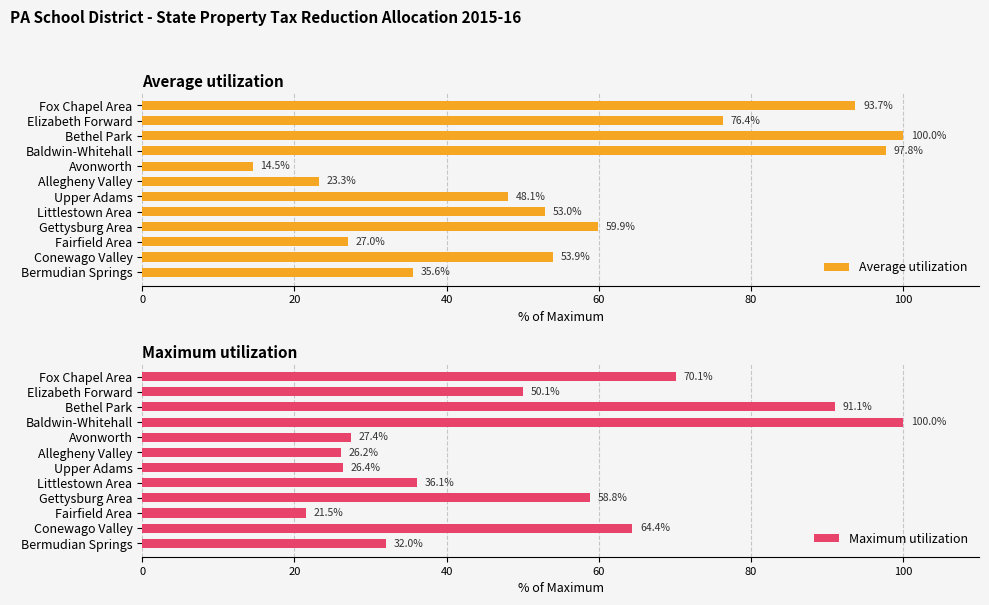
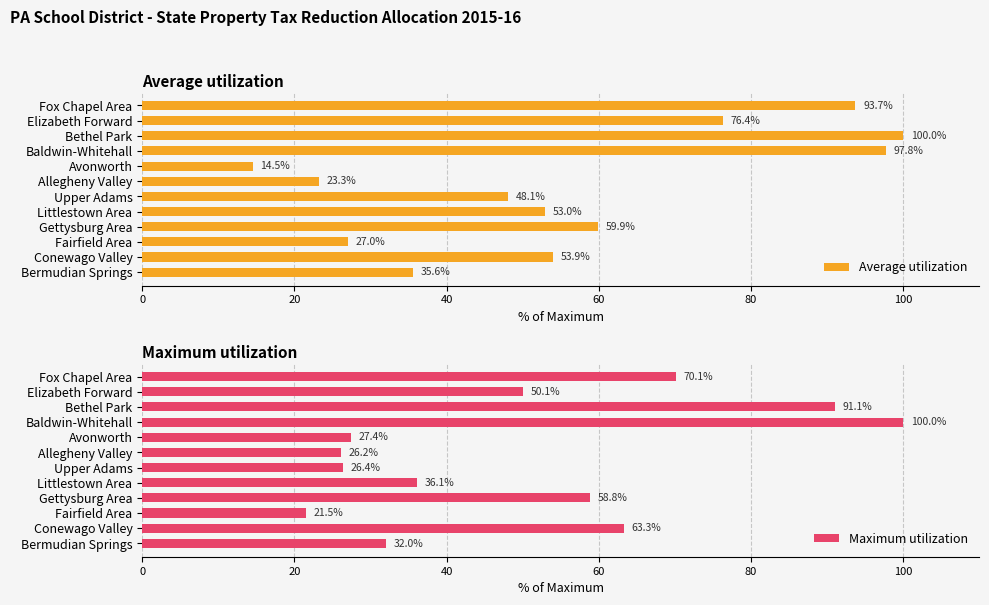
  {
    "Average utilization": {
      "Fox Chapel Area": "93.7%",
      "Elizabeth Forward": "76.4%",
      "Bethel Park": "100.0%",
      "Baldwin-Whitehall": "97.8%",
      "Avonworth": "14.5%",
      "Allegheny Valley": "23.3%",
      "Upper Adams": "48.1%",
      "Littlestown Area": "53.0%",
      "Gettysburg Area": "59.9%",
      "Fairfield Area": "27.0%",
      "Conewago Valley": "53.9%",
      "Bermudian Springs": "35.6%"
    },
    "Maximum utilization": {
      "Fox Chapel Area": "70.1%",
      "Elizabeth Forward": "50.1%",
      "Bethel Park": "91.1%",
      "Baldwin-Whitehall": "100.0%",
      "Avonworth": "27.4%",
      "Allegheny Valley": "26.2%",
      "Upper Adams": "26.4%",
      "Littlestown Area": "36.1%",
      "Gettysburg Area": "58.8%",
      "Fairfield Area": "21.5%",
-     "Conewago Valley": "64.4%",
+     "Conewago Valley": "63.3%",
      "Bermudian Springs": "32.0%"
    }
  }
